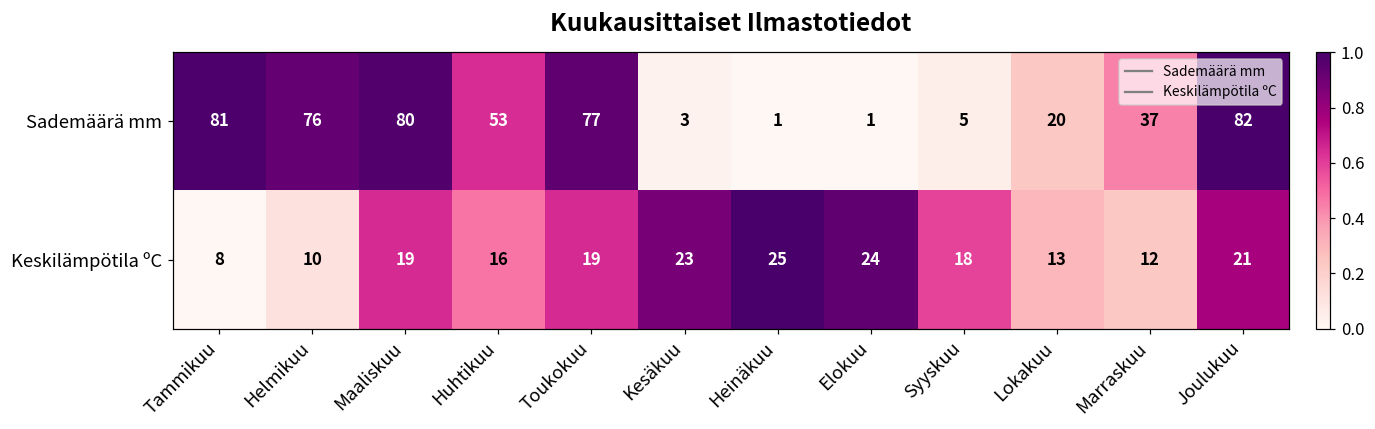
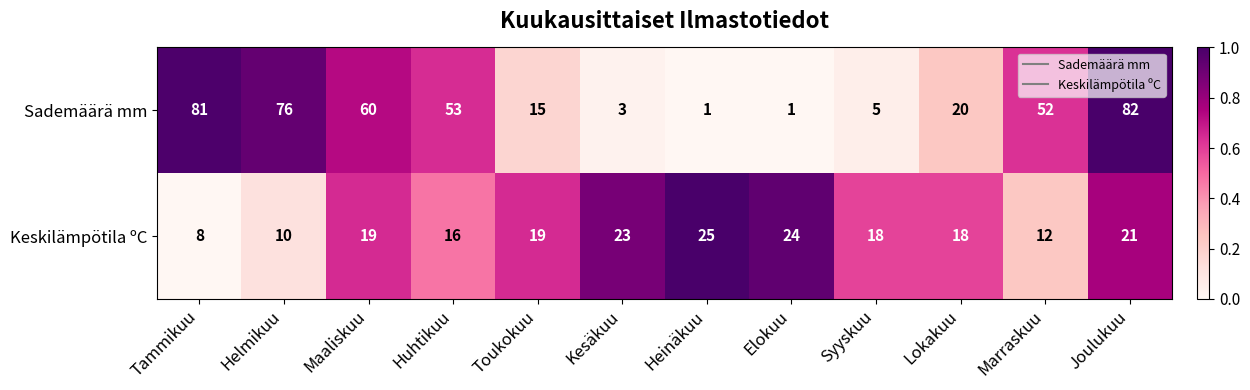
  {
    "Sademäärä mm": {
      "Tammikuu": 81,
      "Helmikuu": 76,
-     "Maaliskuu": 80,
+     "Maaliskuu": 60,
      "Huhtikuu": 53,
-     "Toukokuu": 77,
+     "Toukokuu": 15,
      "Kesäkuu": 3,
      "Heinäkuu": 1,
      "Elokuu": 1,
      "Syyskuu": 5,
      "Lokakuu": 20,
-     "Marraskuu": 37,
+     "Marraskuu": 52,
      "Joulukuu": 82
    },
    "Keskilämpötila ºC": {
      "Tammikuu": 8,
      "Helmikuu": 10,
      "Maaliskuu": 19,
      "Huhtikuu": 16,
      "Toukokuu": 19,
      "Kesäkuu": 23,
      "Heinäkuu": 25,
      "Elokuu": 24,
      "Syyskuu": 18,
-     "Lokakuu": 13,
+     "Lokakuu": 18,
      "Marraskuu": 12,
      "Joulukuu": 21
    }
  }
